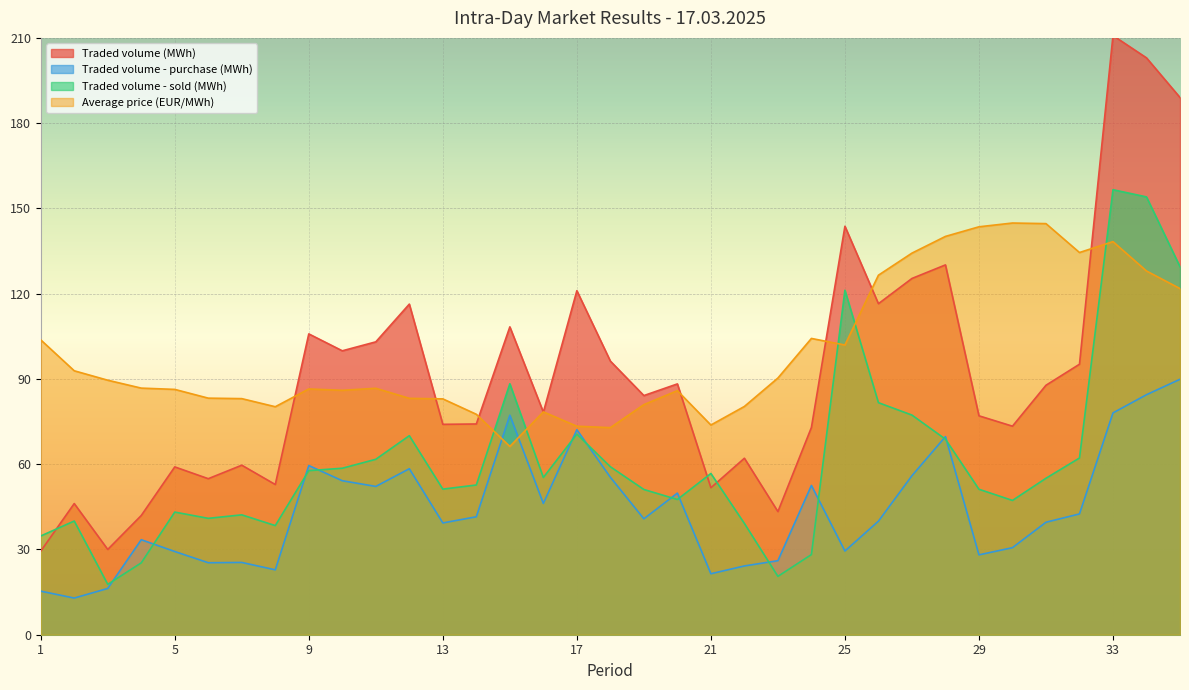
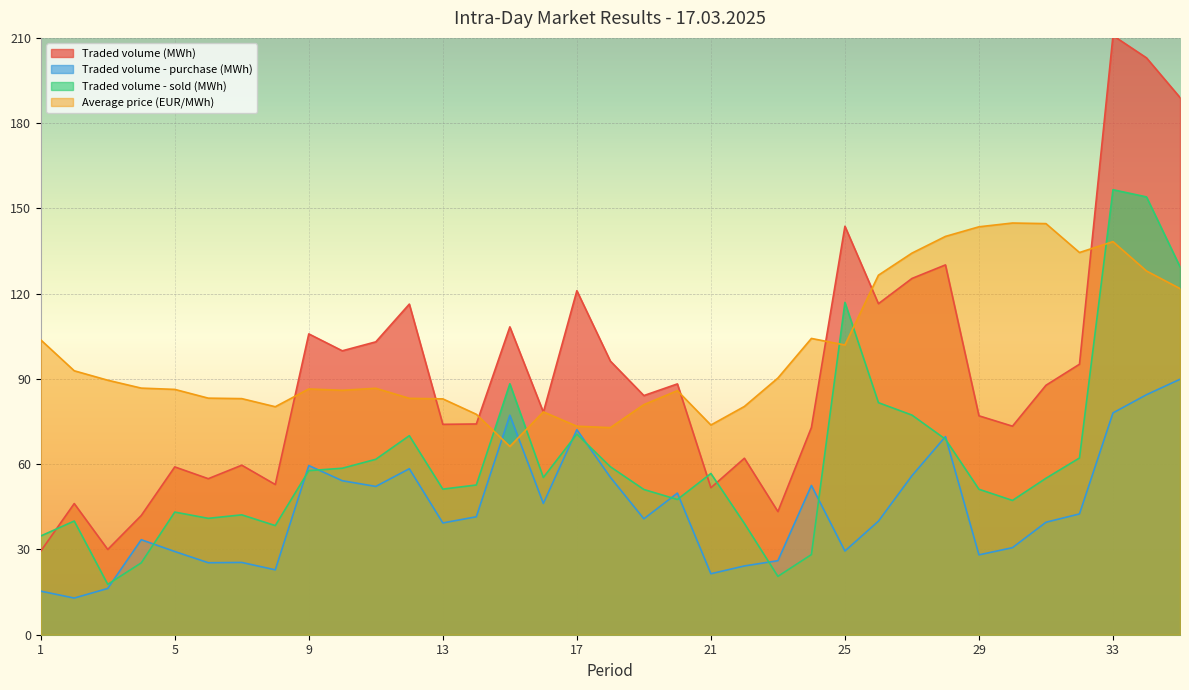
  {
    "Traded volume (MWh)": {
      "1": 29,
      "5": 59,
      "9": 106,
      "13": 74,
      "17": 121,
      "21": 52,
      "25": 144,
      "29": 77
    },
    "Traded volume - purchase (MWh)": {
      "1": 15,
      "5": 29,
      "9": 60,
      "13": 39,
      "17": 72,
      "21": 21,
      "25": 29,
      "29": 28,
      "33": 78
    },
    "Traded volume - sold (MWh)": {
      "1": 35,
      "5": 43,
      "9": 58,
      "13": 51,
      "17": 71,
      "21": 57,
-     "25": 121,
+     "25": 117,
      "29": 51,
      "33": 157
    },
    "Average price (EUR/MWh)": {
      "1": 104,
      "5": 86,
      "9": 86,
      "13": 83,
      "17": 73,
      "21": 74,
      "25": 102,
      "29": 144,
      "33": 138
    }
  }
